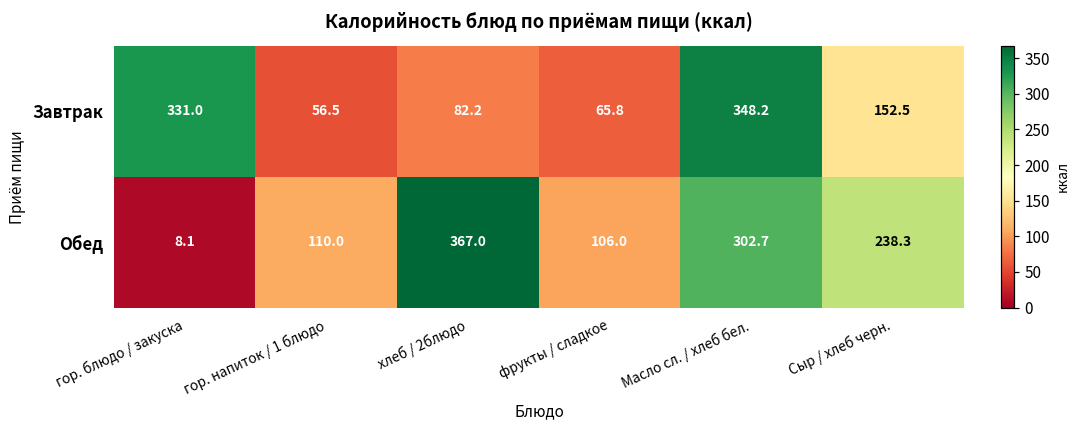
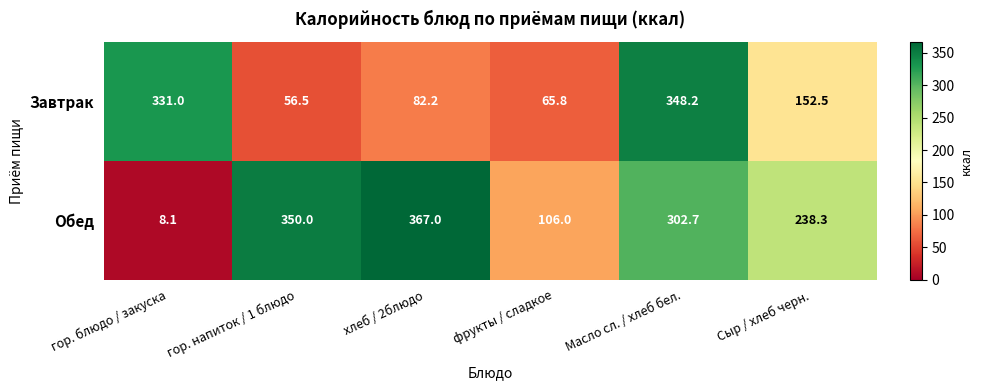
  {
    "Завтрак": {
      "гор. блюдо / закуска": 331.0,
      "гор. напиток / 1 блюдо": 56.5,
      "хлеб / 2блюдо": 82.2,
      "фрукты / сладкое": 65.8,
      "Масло сл. / хлеб бел.": 348.2,
      "Сыр / хлеб черн.": 152.5
    },
    "Обед": {
      "гор. блюдо / закуска": 8.1,
-     "гор. напиток / 1 блюдо": 110.0,
+     "гор. напиток / 1 блюдо": 350.0,
      "хлеб / 2блюдо": 367.0,
      "фрукты / сладкое": 106.0,
      "Масло сл. / хлеб бел.": 302.7,
      "Сыр / хлеб черн.": 238.3
    }
  }
